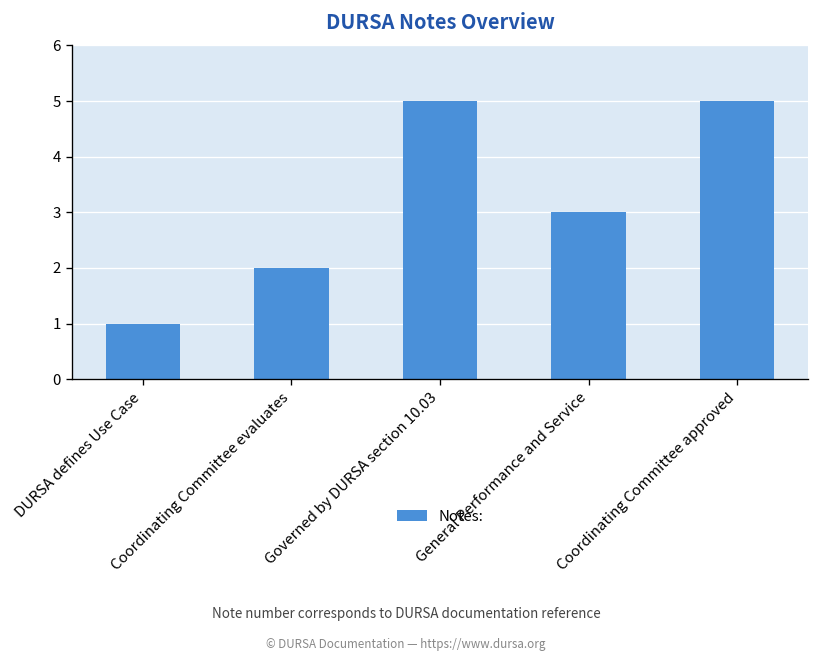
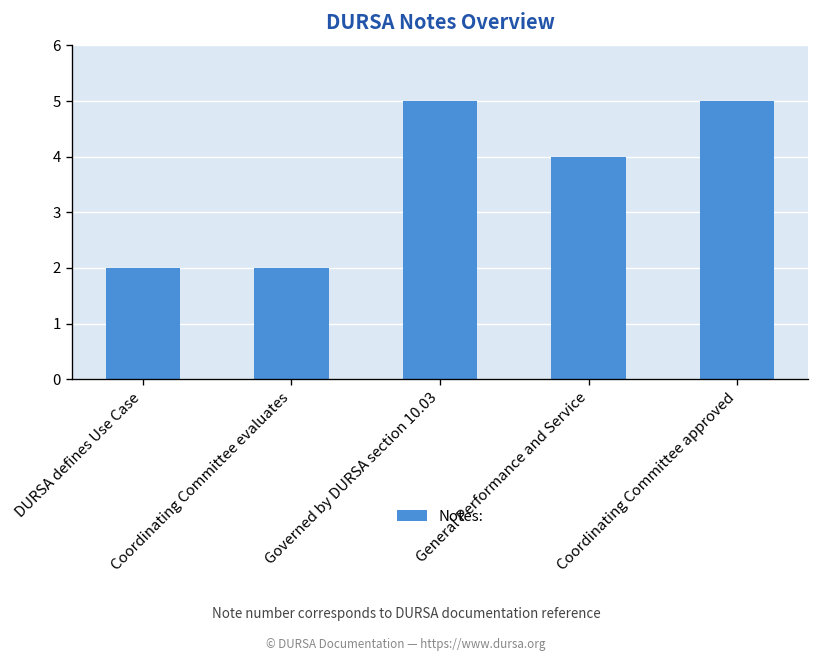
  {
-   "DURSA defines Use Case": 1,
+   "DURSA defines Use Case": 2,
    "Coordinating Committee evaluates": 2,
    "Governed by DURSA section 10.03": 5,
-   "General Performance and Service": 3,
+   "General Performance and Service": 4,
    "Coordinating Committee approved": 5
  }
